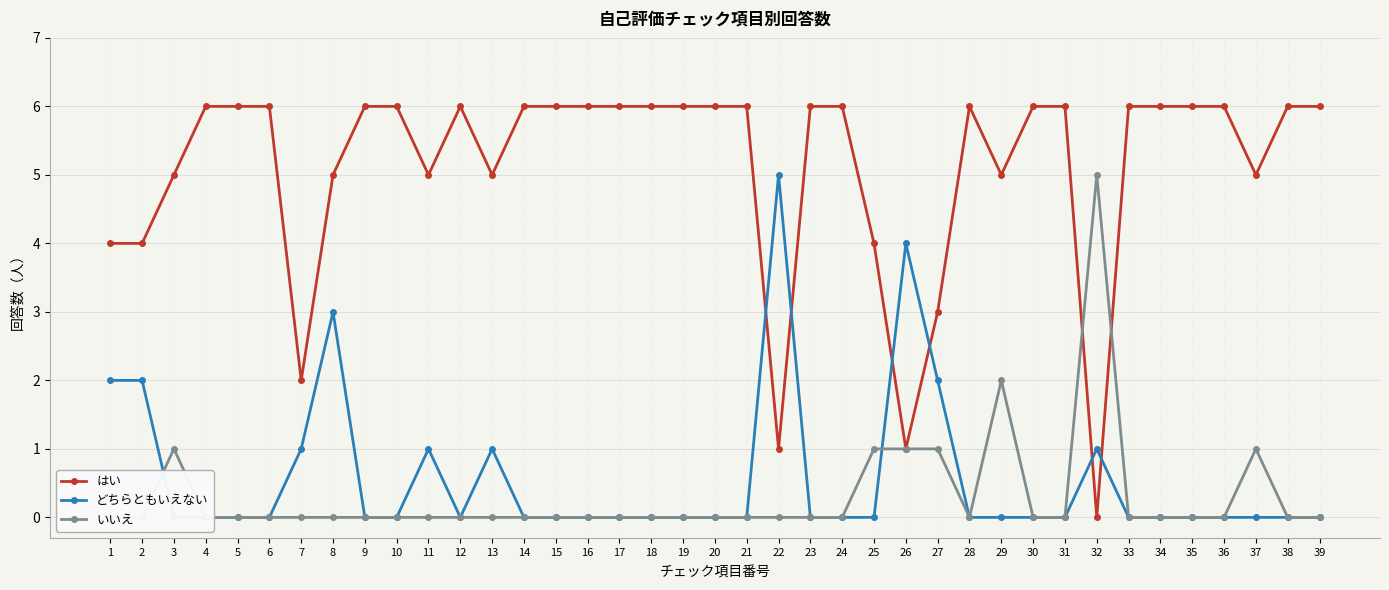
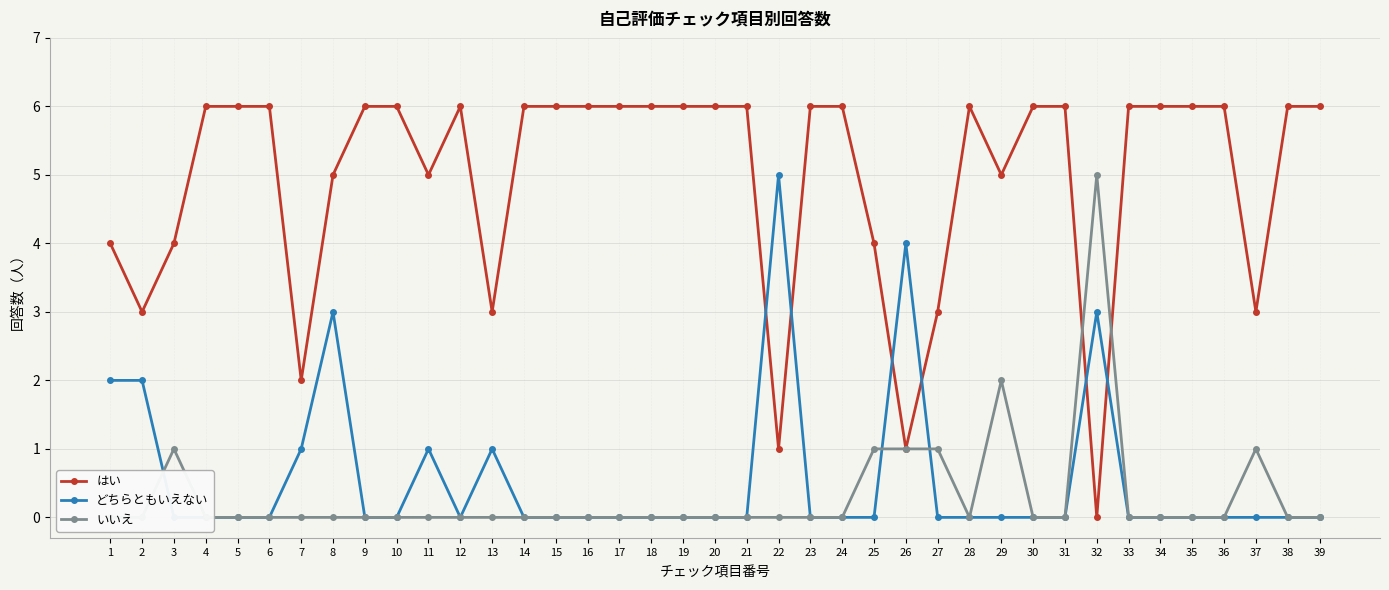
  {
    "はい": {
      "1": 4,
-     "2": 4,
-     "3": 5,
+     "2": 3,
+     "3": 4,
      "4": 6,
      "5": 6,
      "6": 6,
      "7": 2,
      "8": 5,
      "9": 6,
      "10": 6,
      "11": 5,
      "12": 6,
-     "13": 5,
+     "13": 3,
      "14": 6,
      "15": 6,
      "16": 6,
      "17": 6,
      "18": 6,
      "19": 6,
      "20": 6,
      "21": 6,
      "22": 1,
      "23": 6,
      "24": 6,
      "25": 4,
      "27": 3,
      "28": 6,
      "29": 5,
      "30": 6,
      "31": 6,
      "32": 0,
      "33": 6,
      "34": 6,
      "35": 6,
      "36": 6,
-     "37": 5,
+     "37": 3,
      "38": 6,
      "39": 6
    },
    "どちらともいえない": {
      "1": 2,
      "2": 2,
      "7": 1,
      "8": 3,
      "11": 1,
      "13": 1,
      "22": 5,
      "25": 0,
      "26": 4,
-     "27": 2,
+     "27": 0,
      "29": 0,
-     "32": 1,
+     "32": 3,
      "37": 0
    },
    "いいえ": {
      "3": 1,
      "7": 0,
      "8": 0,
      "11": 0,
      "13": 0,
      "22": 0,
      "25": 1,
      "27": 1,
      "29": 2,
      "32": 5,
      "37": 1
    }
  }
